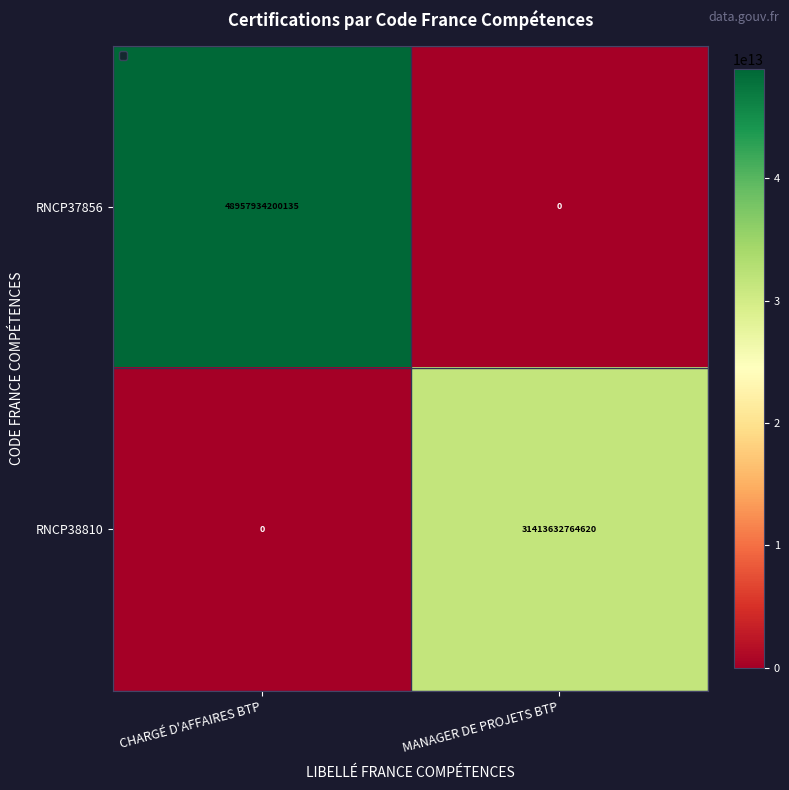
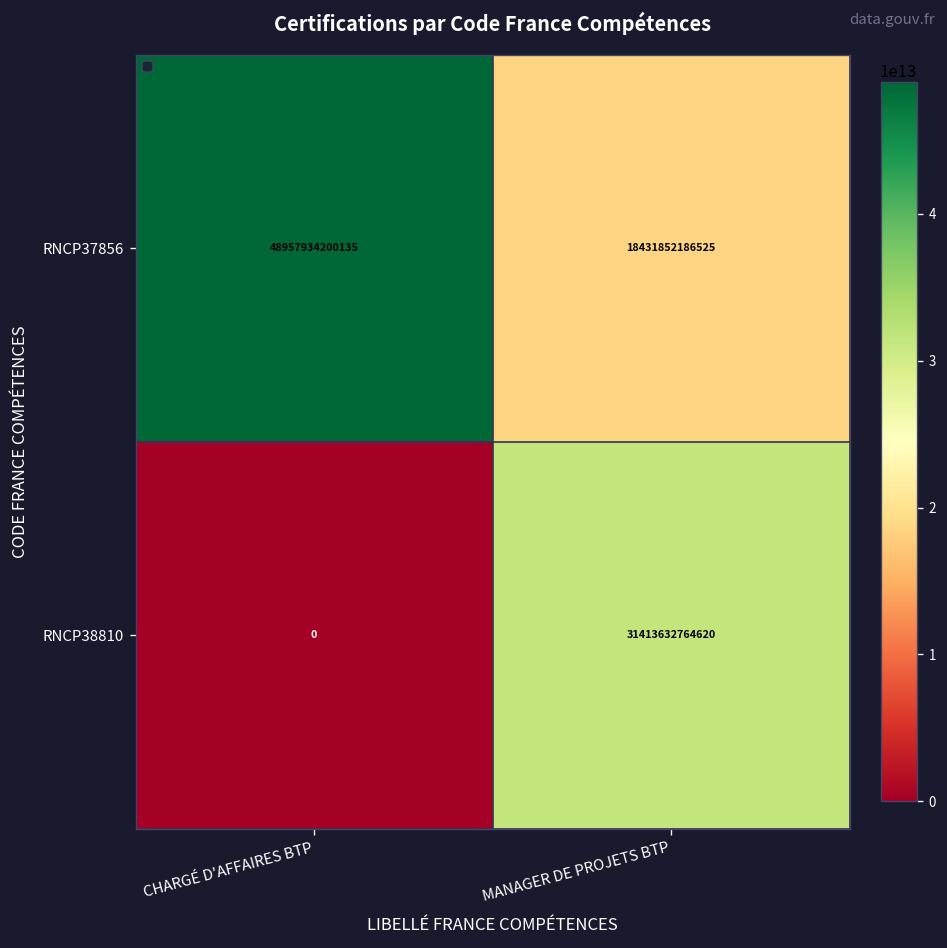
  {
    "RNCP37856": {
      "CHARGÉ D'AFFAIRES BTP": 48957934200135,
-     "MANAGER DE PROJETS BTP": 0
+     "MANAGER DE PROJETS BTP": 18431852186525
    },
    "RNCP38810": {
      "CHARGÉ D'AFFAIRES BTP": 0,
      "MANAGER DE PROJETS BTP": 31413632764620
    }
  }
